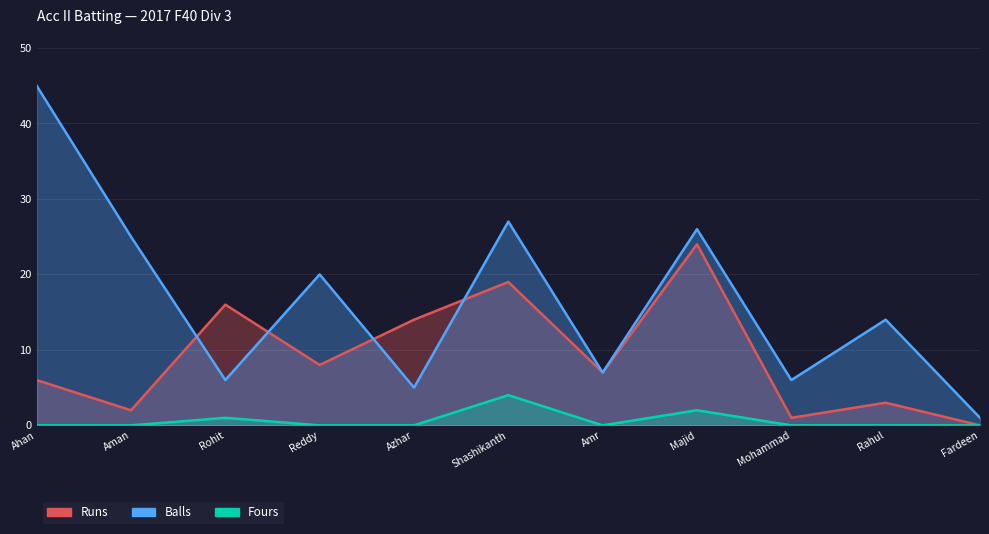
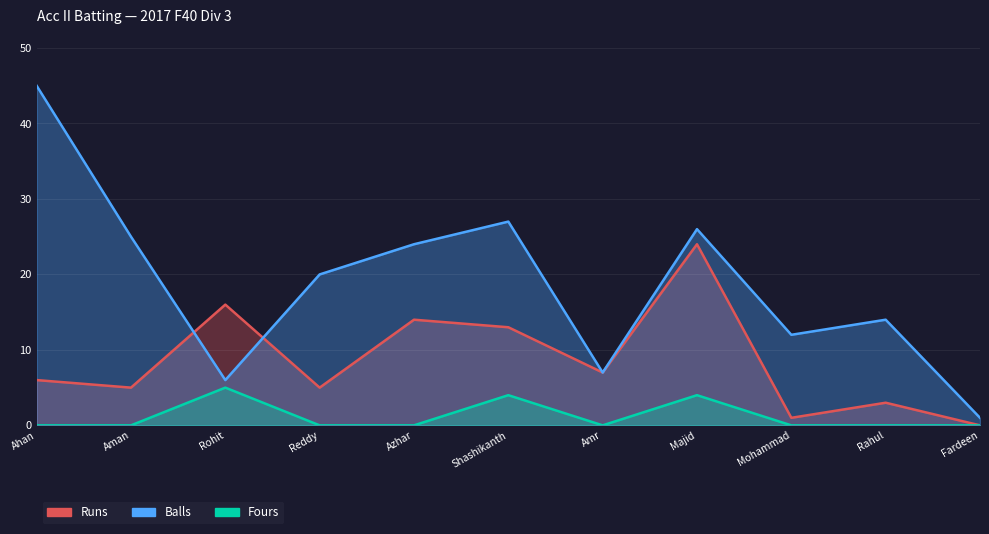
  {
    "Runs": {
      "Ahan": 6,
-     "Aman": 2,
+     "Aman": 5,
      "Rohit": 16,
-     "Reddy": 8,
+     "Reddy": 5,
      "Azhar": 14,
-     "Shashikanth": 19,
+     "Shashikanth": 13,
      "Majid": 24,
      "Mohammad": 1,
      "Rahul": 3
    },
    "Balls": {
      "Ahan": 45,
      "Aman": 25,
      "Rohit": 6,
      "Reddy": 20,
-     "Azhar": 5,
+     "Azhar": 24,
      "Shashikanth": 27,
      "Majid": 26,
-     "Mohammad": 6,
+     "Mohammad": 12,
      "Rahul": 14,
      "Fardeen": 1
    },
    "Fours": {
      "Ahan": 0,
      "Aman": 0,
-     "Rohit": 1,
+     "Rohit": 5,
      "Reddy": 0,
      "Azhar": 0,
      "Shashikanth": 4,
      "Amr": 0,
-     "Majid": 2,
+     "Majid": 4,
      "Mohammad": 0,
      "Rahul": 0
    }
  }
